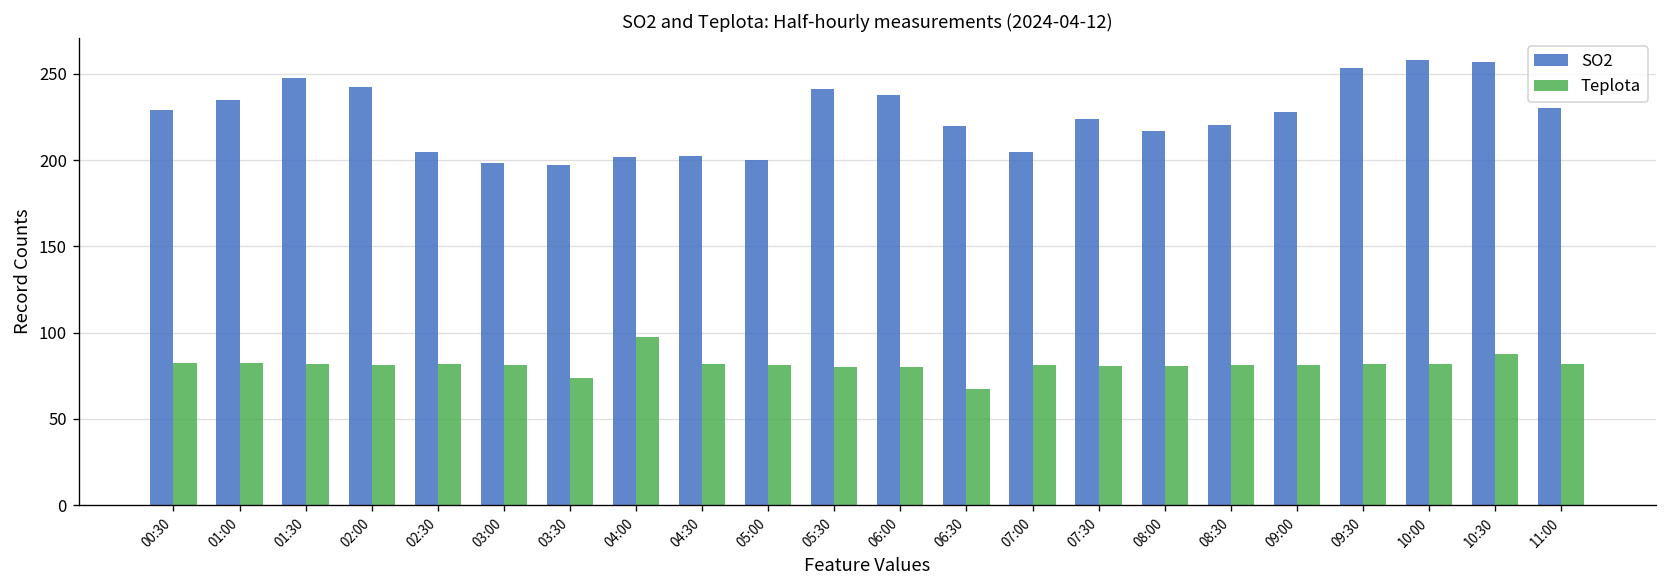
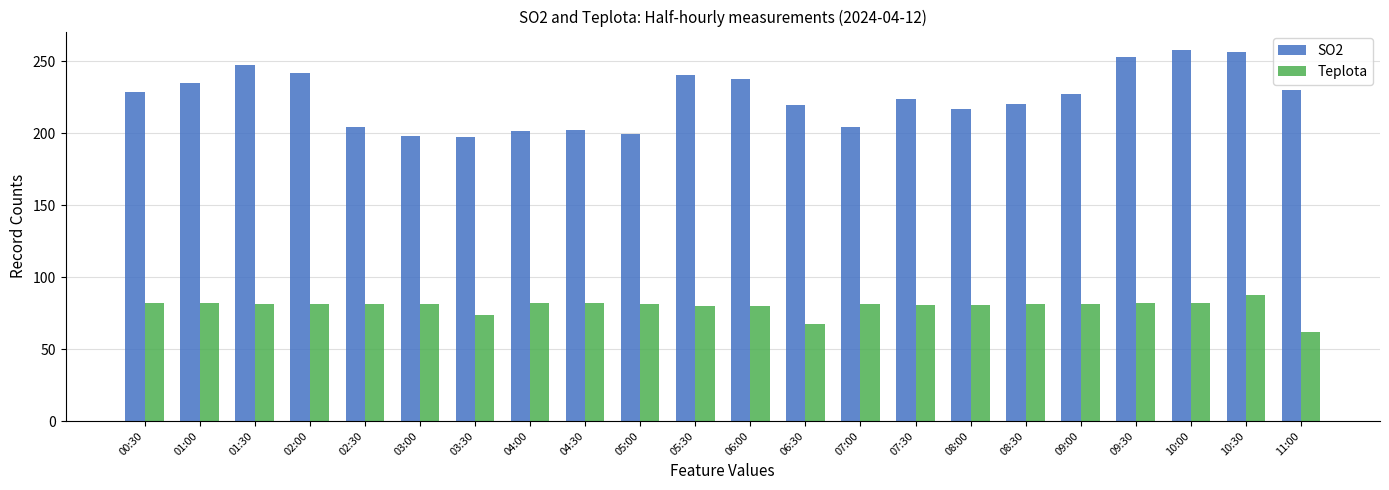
  {
    "SO2": {
      "00:30": 229,
      "01:00": 235,
      "01:30": 247,
      "02:00": 242,
      "02:30": 204,
      "03:00": 198,
      "03:30": 197,
      "04:00": 202,
      "04:30": 202,
      "05:00": 200,
      "05:30": 241,
      "06:00": 238,
      "06:30": 220,
      "07:00": 205,
      "07:30": 224,
      "08:00": 217,
      "08:30": 220,
      "09:00": 228,
      "09:30": 253,
      "10:00": 258,
      "10:30": 257,
      "11:00": 230
    },
    "Teplota": {
      "00:30": 82,
      "01:00": 82,
      "01:30": 82,
      "02:00": 81,
      "02:30": 82,
      "03:00": 81,
      "03:30": 74,
-     "04:00": 97,
+     "04:00": 82,
      "04:30": 82,
      "05:00": 81,
      "05:30": 80,
      "06:00": 80,
      "06:30": 67,
      "07:00": 81,
      "07:30": 81,
      "08:00": 81,
      "08:30": 81,
      "09:00": 81,
      "09:30": 82,
      "10:00": 82,
      "10:30": 88,
-     "11:00": 82
+     "11:00": 62
    }
  }
